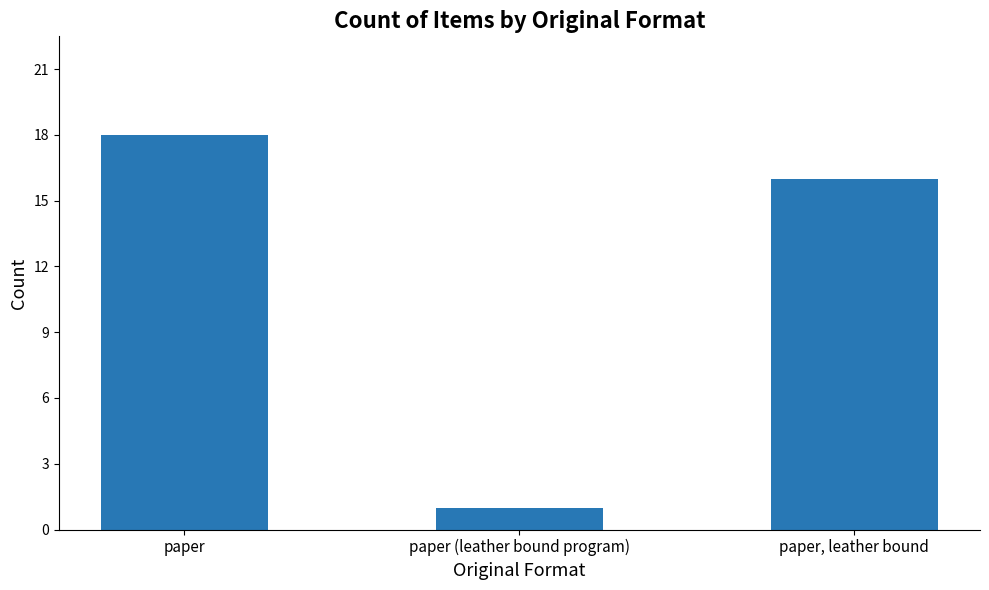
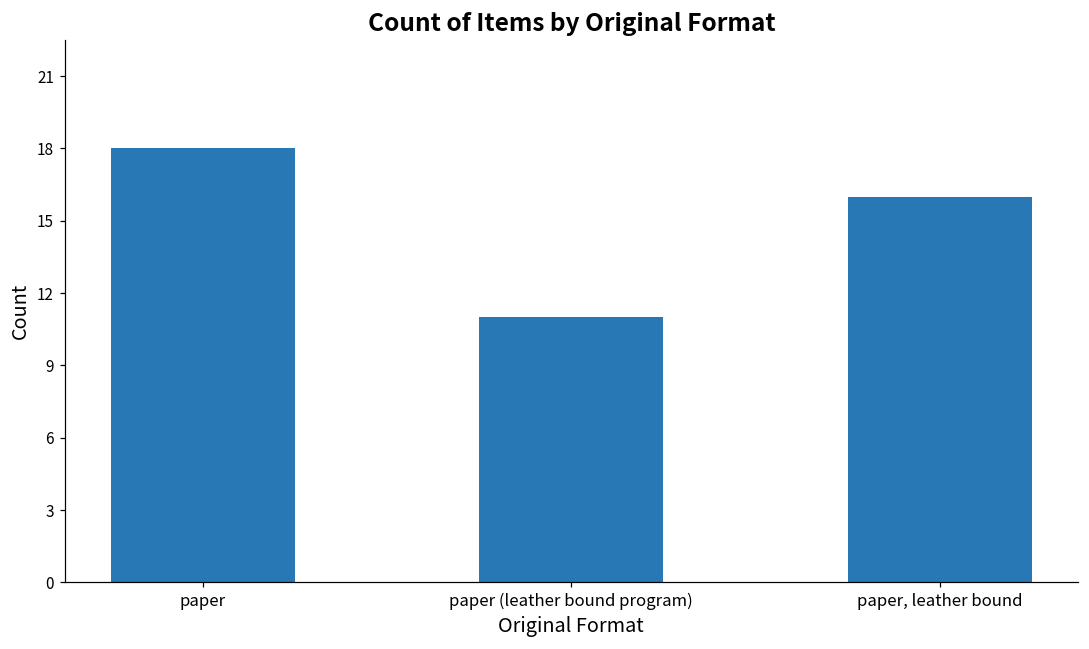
  {
    "paper": 18,
-   "paper (leather bound program)": 1,
+   "paper (leather bound program)": 11,
    "paper, leather bound": 16
  }
